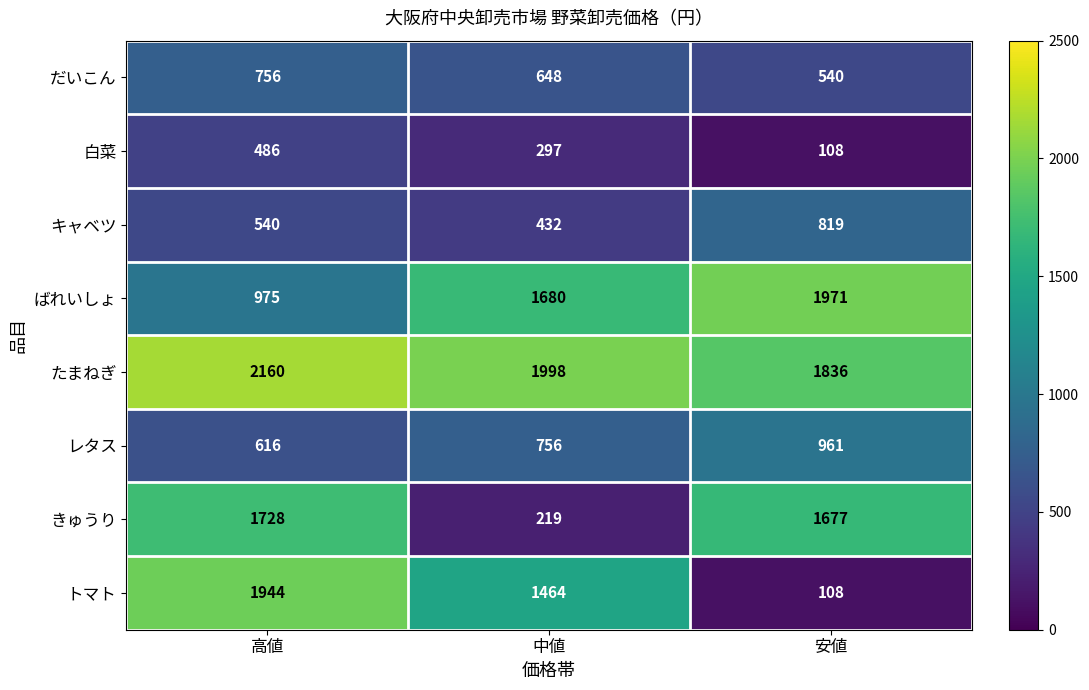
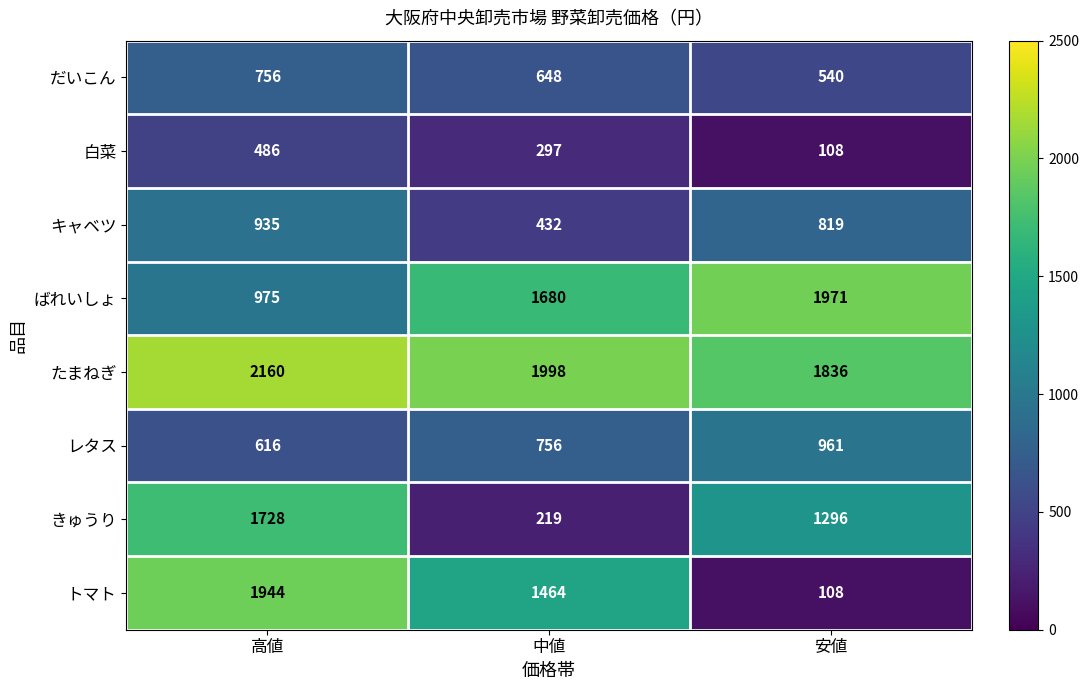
  {
    "だいこん": {
      "高値": 756,
      "中値": 648,
      "安値": 540
    },
    "白菜": {
      "高値": 486,
      "中値": 297,
      "安値": 108
    },
    "キャベツ": {
-     "高値": 540,
+     "高値": 935,
      "中値": 432,
      "安値": 819
    },
    "ばれいしょ": {
      "高値": 975,
      "中値": 1680,
      "安値": 1971
    },
    "たまねぎ": {
      "高値": 2160,
      "中値": 1998,
      "安値": 1836
    },
    "レタス": {
      "高値": 616,
      "中値": 756,
      "安値": 961
    },
    "きゅうり": {
      "高値": 1728,
      "中値": 219,
-     "安値": 1677
+     "安値": 1296
    },
    "トマト": {
      "高値": 1944,
      "中値": 1464,
      "安値": 108
    }
  }
